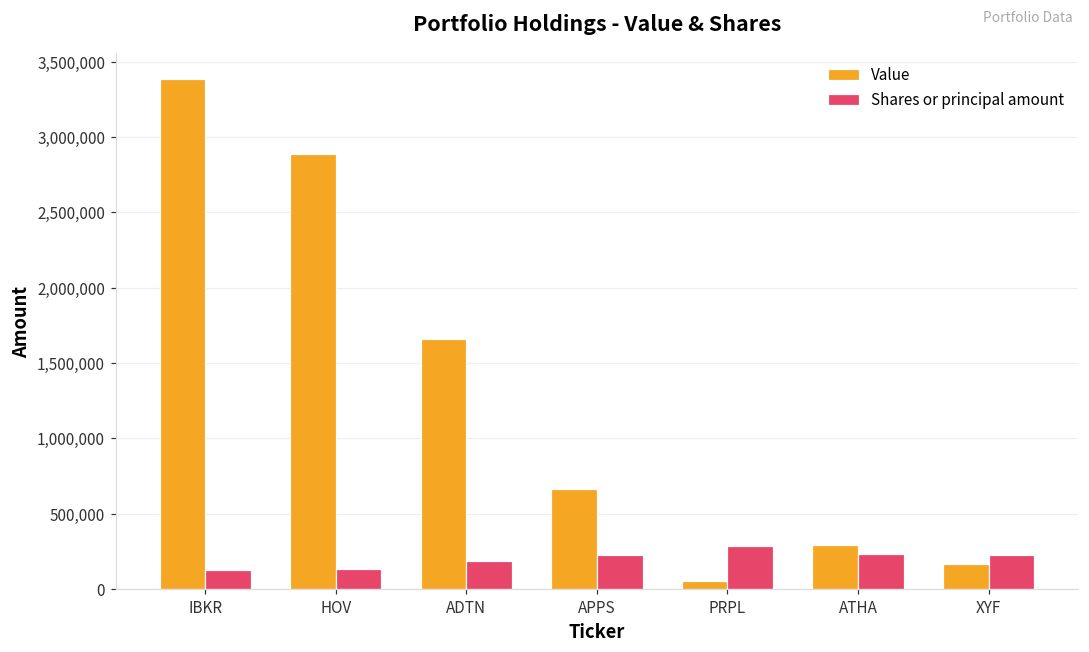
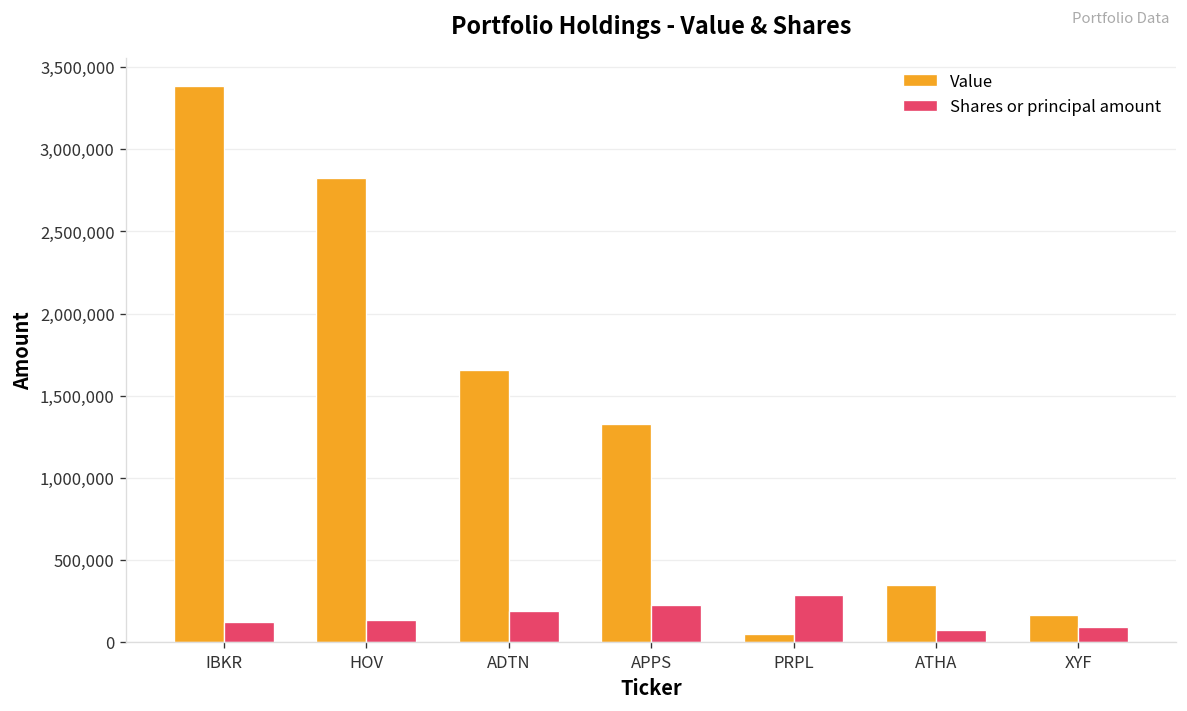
  {
    "Value": {
      "IBKR": "3,390,000",
-     "HOV": "2,890,000",
+     "HOV": "2,830,000",
      "ADTN": "1,660,000",
-     "APPS": "660,000",
+     "APPS": "1,330,000",
      "PRPL": "50,000",
-     "ATHA": "290,000",
+     "ATHA": "350,000",
      "XYF": "170,000"
    },
    "Shares or principal amount": {
      "IBKR": "120,000",
      "HOV": "140,000",
      "ADTN": "190,000",
      "APPS": "230,000",
      "PRPL": "290,000",
-     "ATHA": "230,000",
-     "XYF": "230,000"
+     "ATHA": "70,000",
+     "XYF": "90,000"
    }
  }
